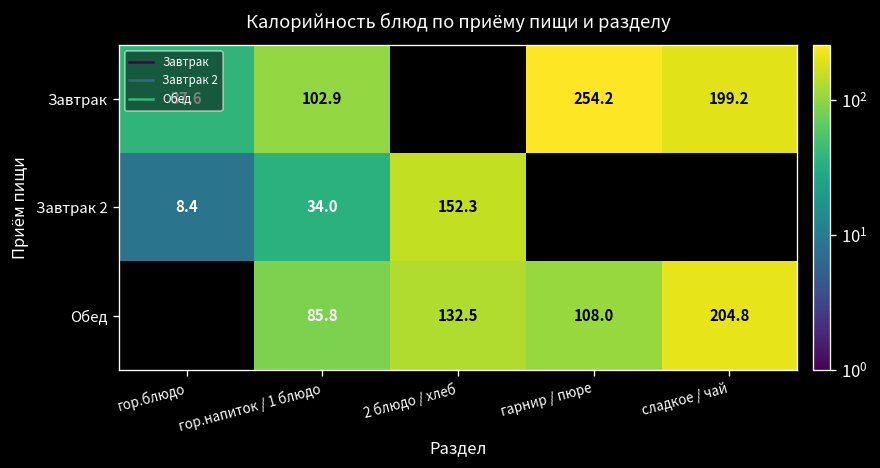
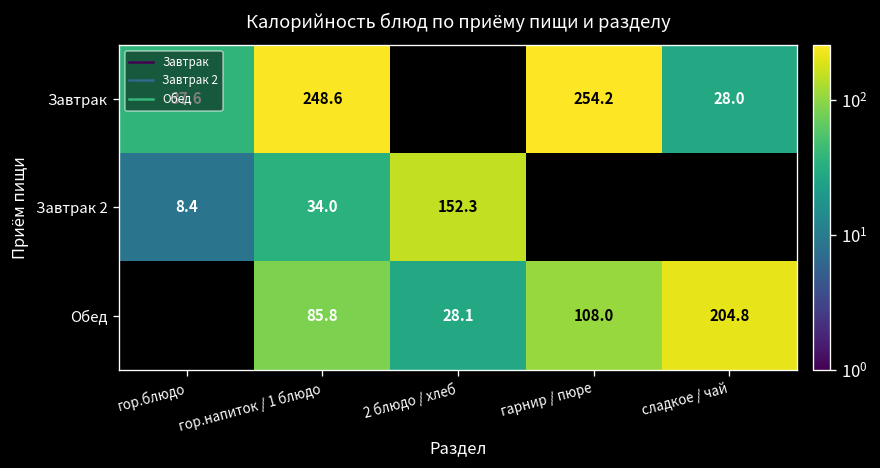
  {
    "Завтрак": {
-     "гор.напиток / 1 блюдо": 102.9,
+     "гор.напиток / 1 блюдо": 248.6,
      "гарнир / пюре": 254.2,
-     "сладкое / чай": 199.2
+     "сладкое / чай": 28.0
    },
    "Завтрак 2": {
      "гор.блюдо": 8.4,
      "гор.напиток / 1 блюдо": 34.0,
      "2 блюдо / хлеб": 152.3
    },
    "Обед": {
      "гор.напиток / 1 блюдо": 85.8,
-     "2 блюдо / хлеб": 132.5,
+     "2 блюдо / хлеб": 28.1,
      "гарнир / пюре": 108.0,
      "сладкое / чай": 204.8
    }
  }
